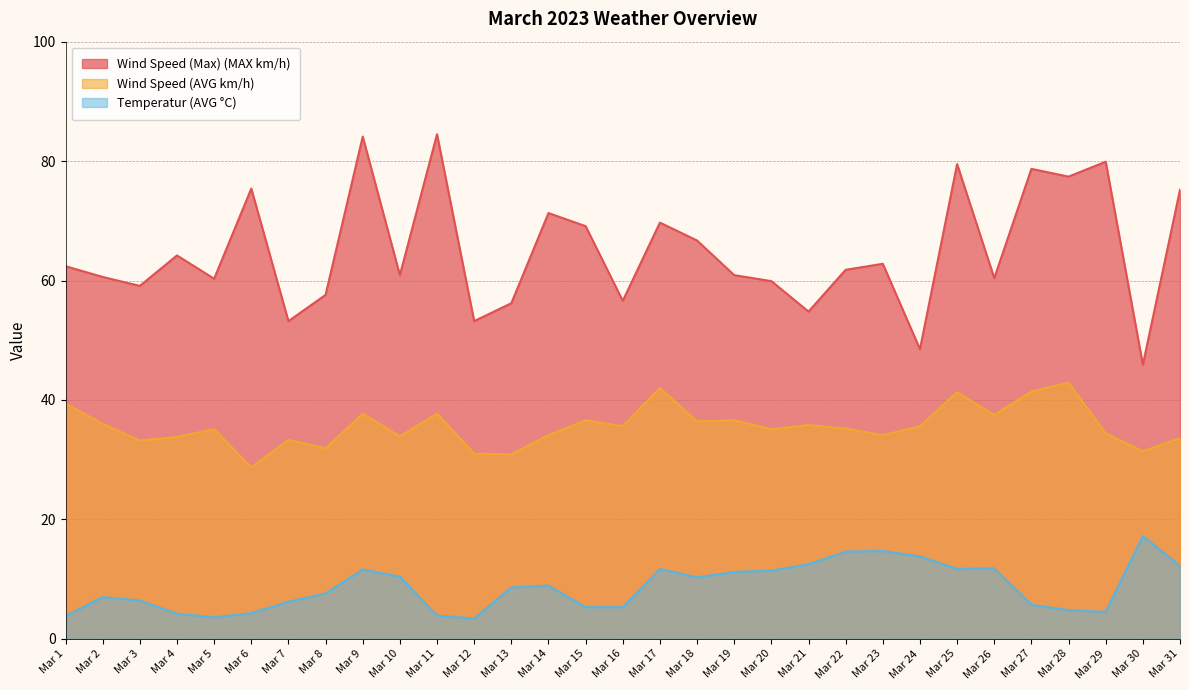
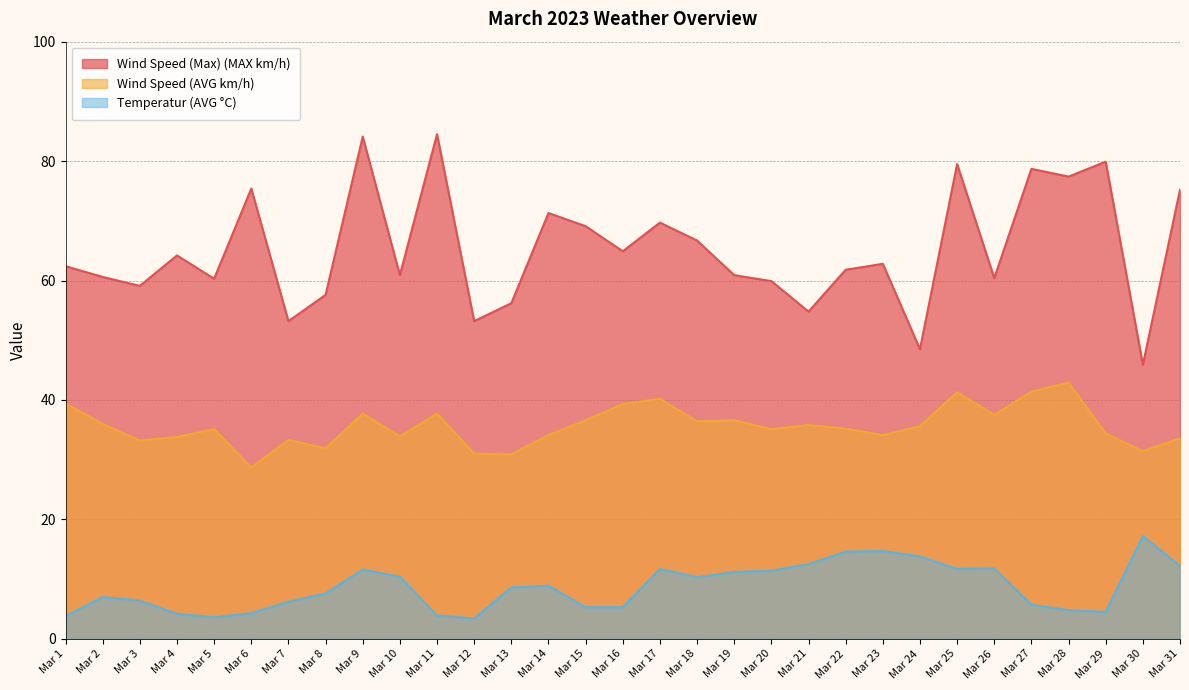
  {
    "Wind Speed (Max) (MAX km/h)": {
      "Mar 1": 62,
      "Mar 2": 61,
      "Mar 3": 59,
      "Mar 4": 64,
      "Mar 5": 60,
      "Mar 6": 75,
      "Mar 7": 53,
      "Mar 8": 58,
      "Mar 9": 84,
      "Mar 10": 61,
      "Mar 11": 85,
      "Mar 12": 53,
      "Mar 13": 56,
      "Mar 14": 71,
      "Mar 15": 69,
-     "Mar 16": 57,
+     "Mar 16": 65,
      "Mar 17": 70,
      "Mar 18": 67,
      "Mar 19": 61,
      "Mar 20": 60,
      "Mar 21": 55,
      "Mar 22": 62,
      "Mar 23": 63,
      "Mar 24": 49,
      "Mar 25": 80,
      "Mar 26": 60,
      "Mar 27": 79,
      "Mar 28": 77,
      "Mar 29": 80,
      "Mar 30": 46,
      "Mar 31": 75
    },
    "Wind Speed (AVG km/h)": {
      "Mar 1": 39,
      "Mar 2": 36,
      "Mar 3": 33,
      "Mar 4": 34,
      "Mar 5": 35,
      "Mar 6": 29,
      "Mar 7": 33,
      "Mar 8": 32,
      "Mar 9": 38,
      "Mar 10": 34,
      "Mar 11": 38,
      "Mar 12": 31,
      "Mar 13": 31,
      "Mar 14": 34,
      "Mar 15": 37,
-     "Mar 16": 36,
-     "Mar 17": 42,
+     "Mar 16": 39,
+     "Mar 17": 40,
      "Mar 18": 36,
      "Mar 19": 37,
      "Mar 20": 35,
      "Mar 21": 36,
      "Mar 22": 35,
      "Mar 23": 34,
      "Mar 24": 36,
      "Mar 25": 41,
      "Mar 26": 38,
      "Mar 27": 41,
      "Mar 28": 43,
      "Mar 29": 34,
      "Mar 30": 31,
      "Mar 31": 34
    },
    "Temperatur (AVG °C)": {
      "Mar 1": 4,
      "Mar 2": 7,
      "Mar 3": 6,
      "Mar 4": 4,
      "Mar 5": 4,
      "Mar 6": 4,
      "Mar 7": 6,
      "Mar 8": 8,
      "Mar 9": 12,
      "Mar 10": 10,
      "Mar 11": 4,
      "Mar 12": 3,
      "Mar 13": 9,
      "Mar 14": 9,
      "Mar 15": 5,
      "Mar 16": 5,
      "Mar 17": 12,
      "Mar 18": 10,
      "Mar 19": 11,
      "Mar 20": 11,
      "Mar 21": 13,
      "Mar 22": 15,
      "Mar 23": 15,
      "Mar 24": 14,
      "Mar 25": 12,
      "Mar 26": 12,
      "Mar 27": 6,
      "Mar 28": 5,
      "Mar 29": 5,
      "Mar 30": 17,
      "Mar 31": 12
    }
  }
